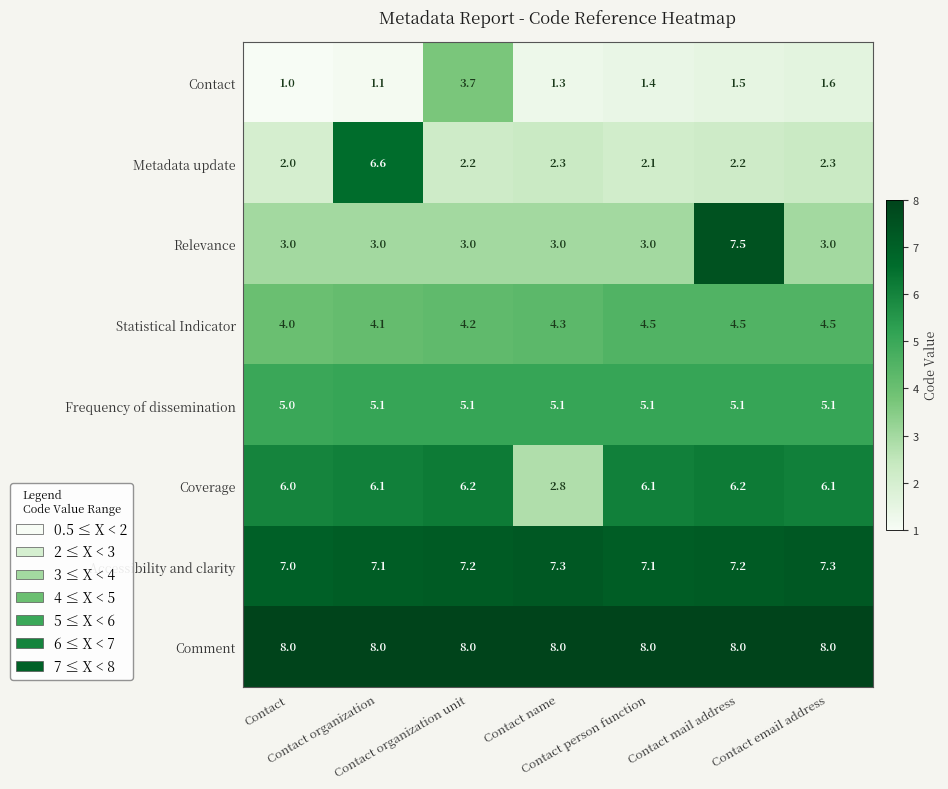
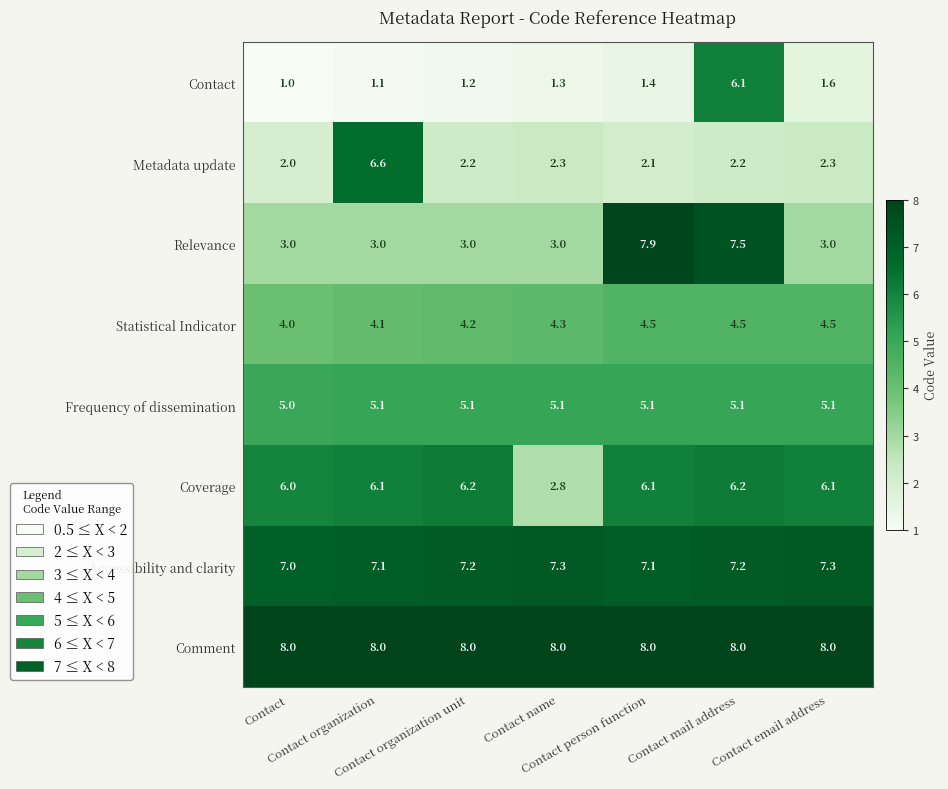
  {
    "Contact": {
      "Contact": 1.0,
      "Contact organization": 1.1,
-     "Contact organization unit": 3.7,
+     "Contact organization unit": 1.2,
      "Contact name": 1.3,
      "Contact person function": 1.4,
-     "Contact mail address": 1.5,
+     "Contact mail address": 6.1,
      "Contact email address": 1.6
    },
    "Metadata update": {
      "Contact": 2.0,
      "Contact organization": 6.6,
      "Contact organization unit": 2.2,
      "Contact name": 2.3,
      "Contact person function": 2.1,
      "Contact mail address": 2.2,
      "Contact email address": 2.3
    },
    "Relevance": {
      "Contact": 3.0,
      "Contact organization": 3.0,
      "Contact organization unit": 3.0,
      "Contact name": 3.0,
-     "Contact person function": 3.0,
+     "Contact person function": 7.9,
      "Contact mail address": 7.5,
      "Contact email address": 3.0
    },
    "Statistical Indicator": {
      "Contact": 4.0,
      "Contact organization": 4.1,
      "Contact organization unit": 4.2,
      "Contact name": 4.3,
      "Contact person function": 4.5,
      "Contact mail address": 4.5,
      "Contact email address": 4.5
    },
    "Frequency of dissemination": {
      "Contact": 5.0,
      "Contact organization": 5.1,
      "Contact organization unit": 5.1,
      "Contact name": 5.1,
      "Contact person function": 5.1,
      "Contact mail address": 5.1,
      "Contact email address": 5.1
    },
    "Coverage": {
      "Contact": 6.0,
      "Contact organization": 6.1,
      "Contact organization unit": 6.2,
      "Contact name": 2.8,
      "Contact person function": 6.1,
      "Contact mail address": 6.2,
      "Contact email address": 6.1
    },
    "Accessibility and clarity": {
      "Contact": 7.0,
      "Contact organization": 7.1,
      "Contact organization unit": 7.2,
      "Contact name": 7.3,
      "Contact person function": 7.1,
      "Contact mail address": 7.2,
      "Contact email address": 7.3
    },
    "Comment": {
      "Contact": 8.0,
      "Contact organization": 8.0,
      "Contact organization unit": 8.0,
      "Contact name": 8.0,
      "Contact person function": 8.0,
      "Contact mail address": 8.0,
      "Contact email address": 8.0
    }
  }
